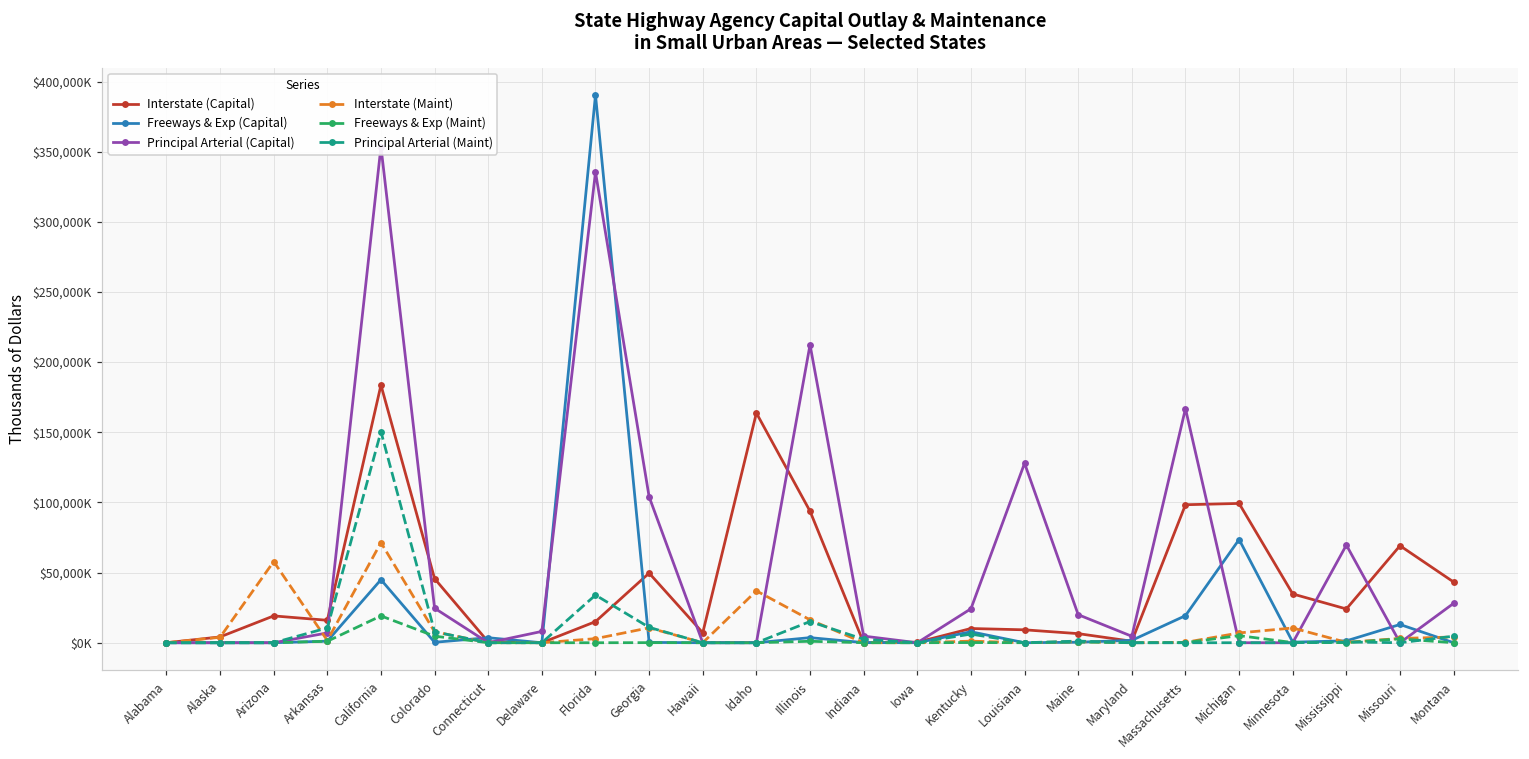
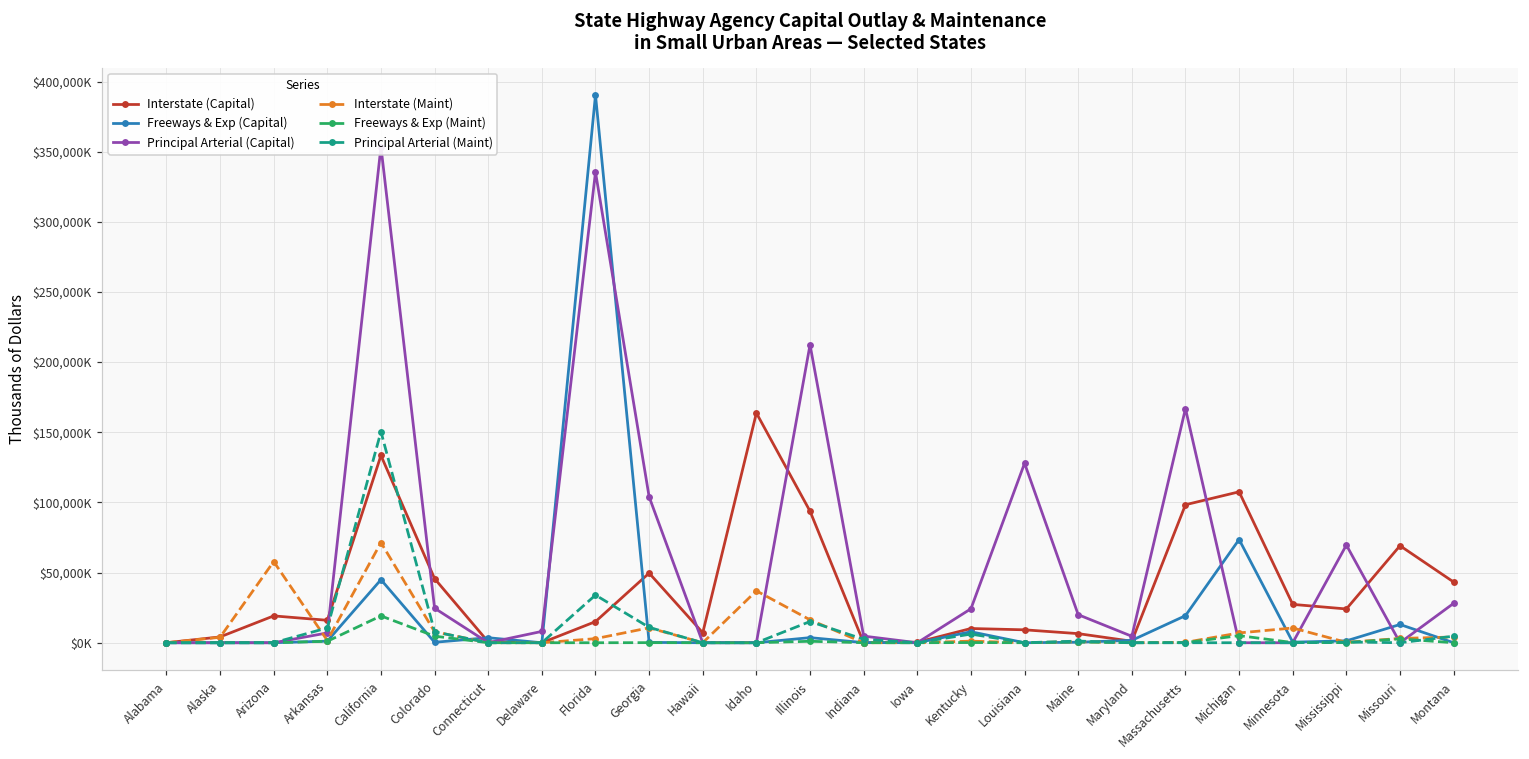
  {
    "Interstate (Capital)": {
      "Arizona": "$19,000,000",
      "Arkansas": "$16,000,000",
-     "California": "$184,000,000",
+     "California": "$133,000,000",
      "Colorado": "$46,000,000",
      "Florida": "$15,000,000",
      "Georgia": "$50,000,000",
      "Hawaii": "$7,000,000",
      "Idaho": "$164,000,000",
      "Illinois": "$94,000,000",
      "Kentucky": "$10,000,000",
      "Louisiana": "$9,000,000",
      "Maine": "$6,000,000",
      "Massachusetts": "$98,000,000",
-     "Michigan": "$99,000,000",
-     "Minnesota": "$35,000,000",
+     "Michigan": "$108,000,000",
+     "Minnesota": "$27,000,000",
      "Mississippi": "$24,000,000",
      "Missouri": "$69,000,000",
      "Montana": "$43,000,000"
    },
    "Freeways & Exp (Capital)": {
      "California": "$45,000,000",
      "Colorado": "$0",
      "Connecticut": "$4,000,000",
      "Florida": "$390,000,000",
      "Illinois": "$4,000,000",
      "Massachusetts": "$19,000,000",
      "Michigan": "$74,000,000",
      "Missouri": "$13,000,000"
    },
    "Principal Arterial (Capital)": {
      "Arkansas": "$7,000,000",
      "Colorado": "$25,000,000",
      "Delaware": "$8,000,000",
      "Florida": "$335,000,000",
      "Georgia": "$104,000,000",
      "Illinois": "$212,000,000",
      "Indiana": "$5,000,000",
      "Kentucky": "$24,000,000",
      "Louisiana": "$128,000,000",
      "Maine": "$20,000,000",
      "Maryland": "$5,000,000",
      "Massachusetts": "$167,000,000",
      "Mississippi": "$70,000,000",
      "Montana": "$28,000,000"
    },
    "Interstate (Maint)": {
      "Arizona": "$58,000,000",
      "California": "$71,000,000",
      "Florida": "$3,000,000",
      "Idaho": "$37,000,000",
      "Minnesota": "$11,000,000"
    }
  }
